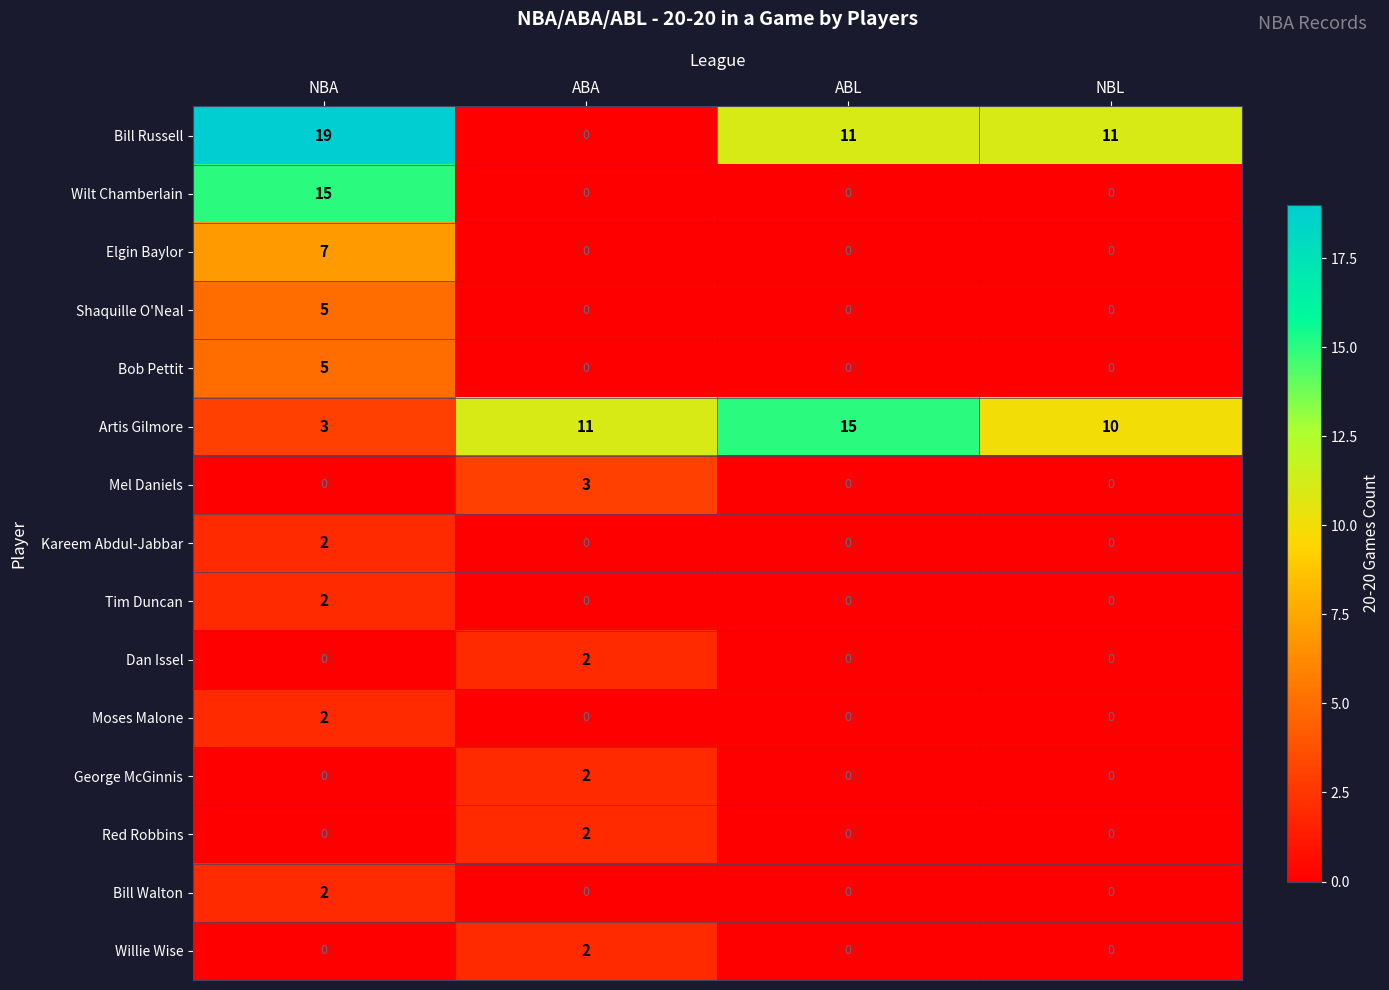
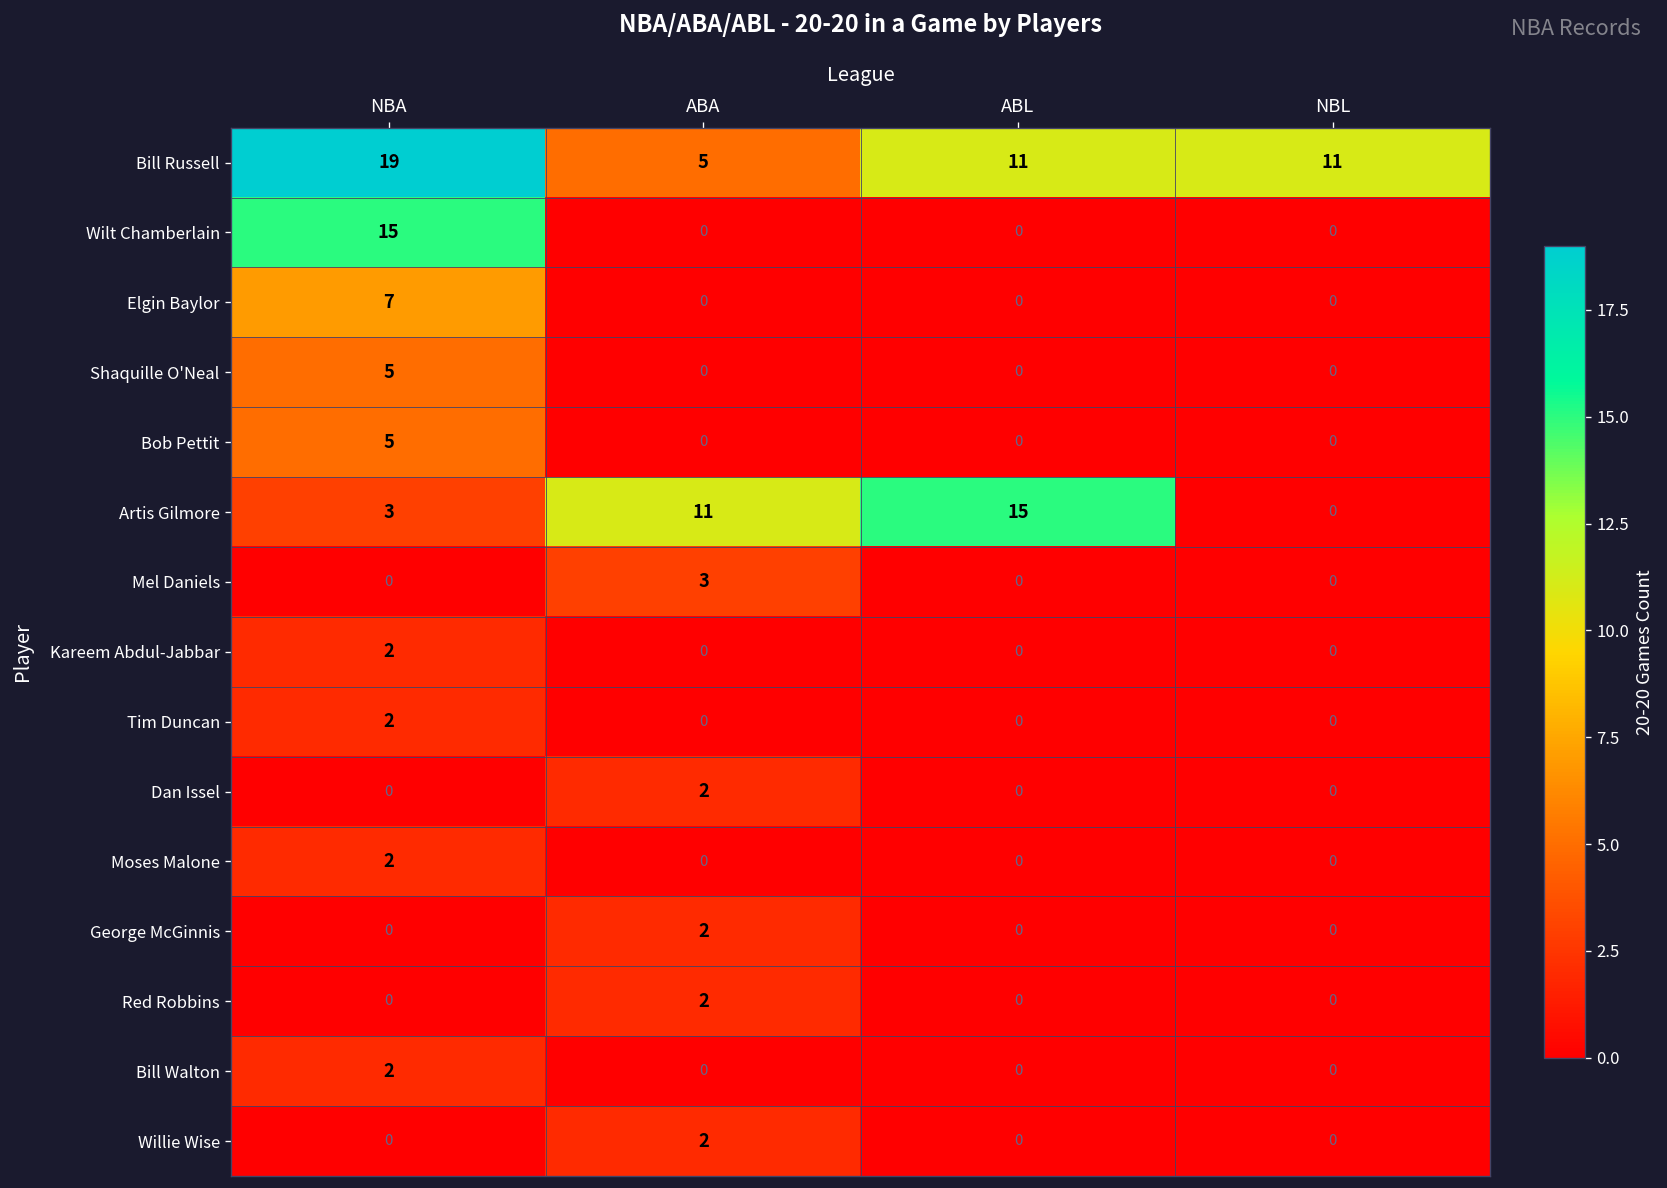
  {
    "Bill Russell": {
      "NBA": 19,
-     "ABA": 0,
+     "ABA": 5,
      "ABL": 11,
      "NBL": 11
    },
    "Wilt Chamberlain": {
      "NBA": 15,
      "ABA": 0,
      "ABL": 0,
      "NBL": 0
    },
    "Elgin Baylor": {
      "NBA": 7,
      "ABA": 0,
      "ABL": 0,
      "NBL": 0
    },
    "Shaquille O'Neal": {
      "NBA": 5,
      "ABA": 0,
      "ABL": 0,
      "NBL": 0
    },
    "Bob Pettit": {
      "NBA": 5,
      "ABA": 0,
      "ABL": 0,
      "NBL": 0
    },
    "Artis Gilmore": {
      "NBA": 3,
      "ABA": 11,
      "ABL": 15,
-     "NBL": 10
+     "NBL": 0
    },
    "Mel Daniels": {
      "NBA": 0,
      "ABA": 3,
      "ABL": 0,
      "NBL": 0
    },
    "Kareem Abdul-Jabbar": {
      "NBA": 2,
      "ABA": 0,
      "ABL": 0,
      "NBL": 0
    },
    "Tim Duncan": {
      "NBA": 2,
      "ABA": 0,
      "ABL": 0,
      "NBL": 0
    },
    "Dan Issel": {
      "NBA": 0,
      "ABA": 2,
      "ABL": 0,
      "NBL": 0
    },
    "Moses Malone": {
      "NBA": 2,
      "ABA": 0,
      "ABL": 0,
      "NBL": 0
    },
    "George McGinnis": {
      "NBA": 0,
      "ABA": 2,
      "ABL": 0,
      "NBL": 0
    },
    "Red Robbins": {
      "NBA": 0,
      "ABA": 2,
      "ABL": 0,
      "NBL": 0
    },
    "Bill Walton": {
      "NBA": 2,
      "ABA": 0,
      "ABL": 0,
      "NBL": 0
    },
    "Willie Wise": {
      "NBA": 0,
      "ABA": 2,
      "ABL": 0,
      "NBL": 0
    }
  }
